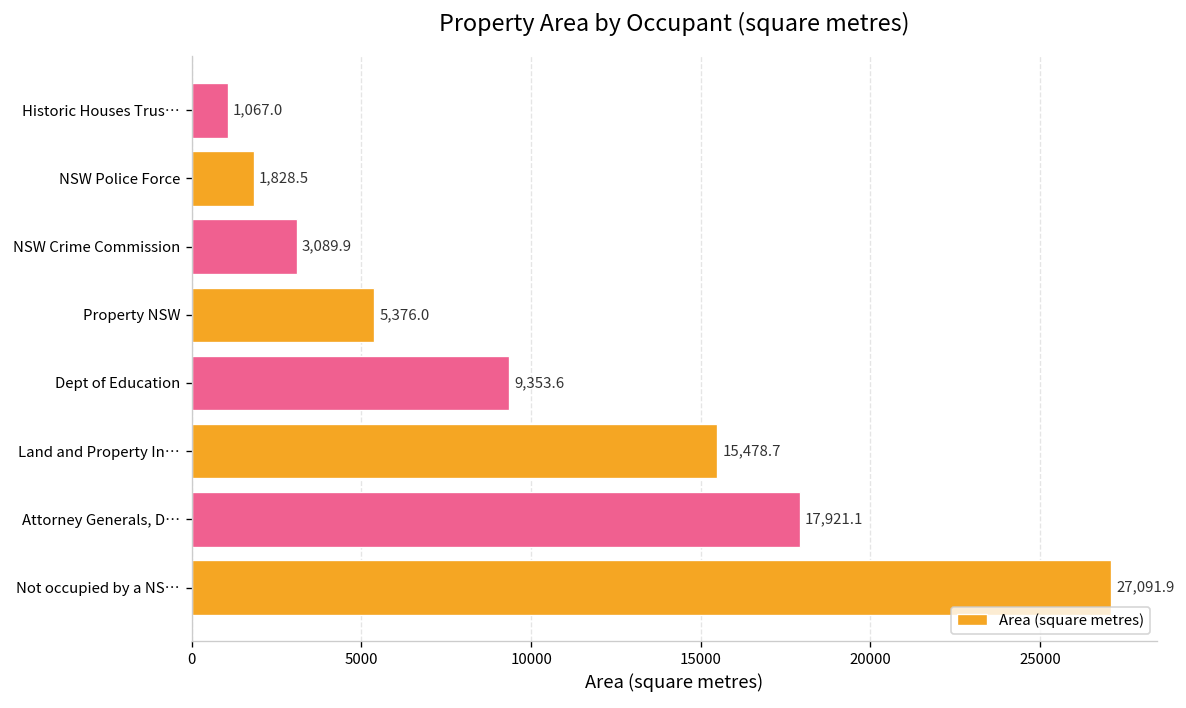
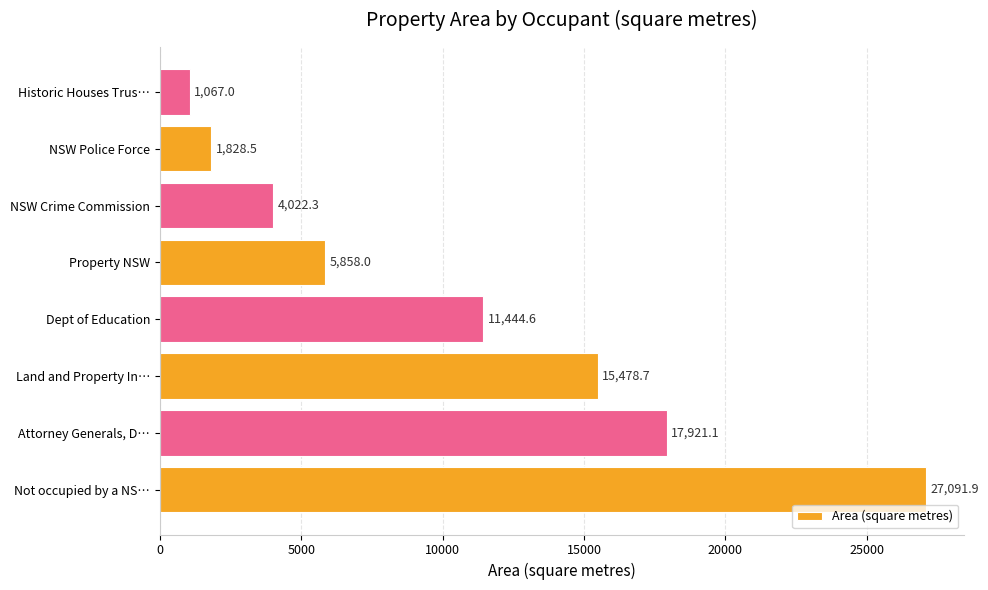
  {
    "Historic Houses Trus…": "1,067.0",
    "NSW Police Force": "1,828.5",
-   "NSW Crime Commission": "3,089.9",
-   "Property NSW": "5,376.0",
-   "Dept of Education": "9,353.6",
+   "NSW Crime Commission": "4,022.3",
+   "Property NSW": "5,858.0",
+   "Dept of Education": "11,444.6",
    "Land and Property In…": "15,478.7",
    "Attorney Generals, D…": "17,921.1",
    "Not occupied by a NS…": "27,091.9"
  }
